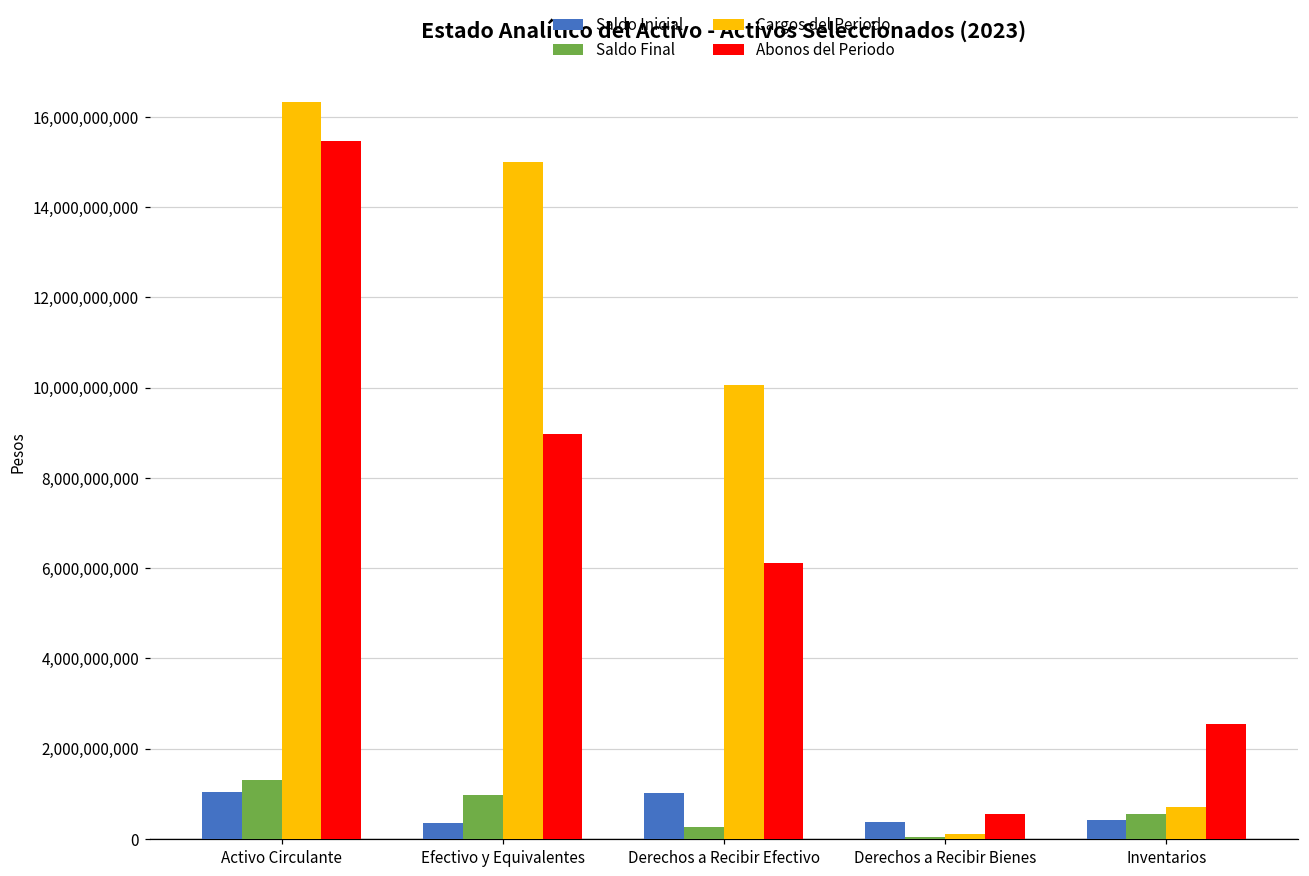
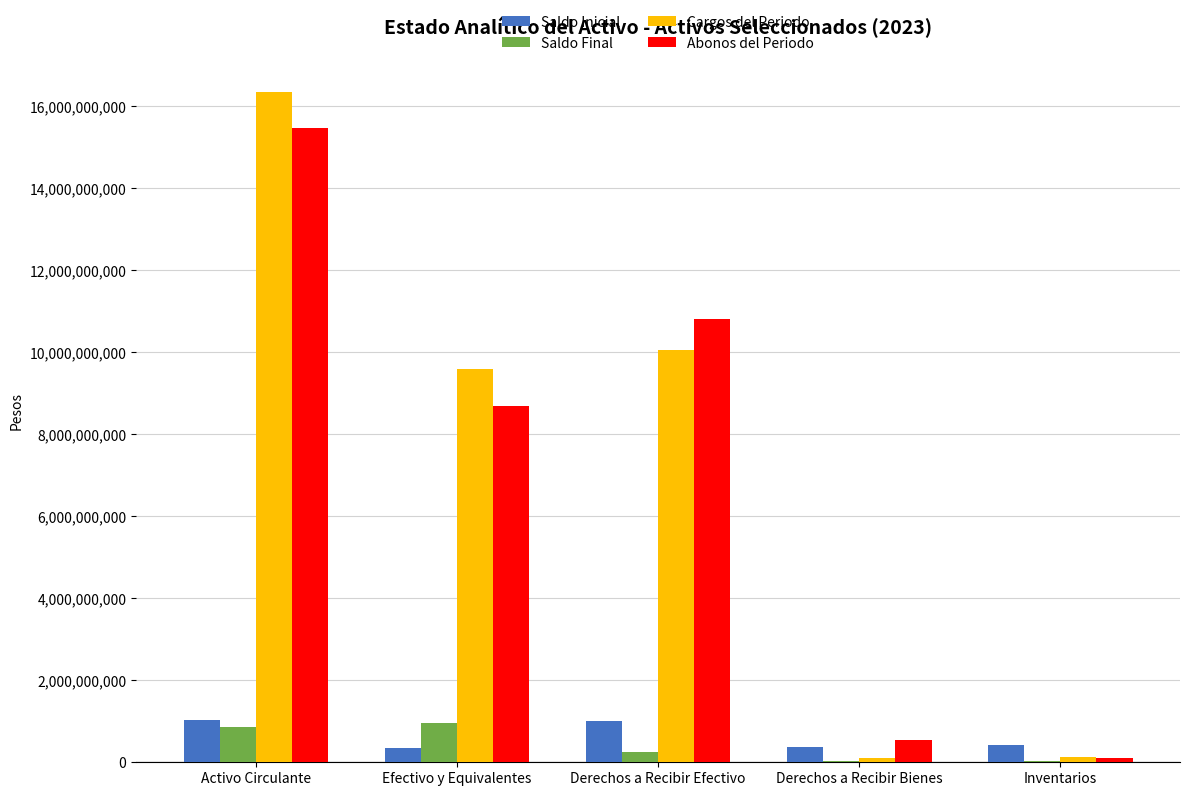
  {
    "Saldo Inicial": {
      "Activo Circulante": "1,000,000,000",
      "Efectivo y Equivalentes": "400,000,000",
      "Derechos a Recibir Efectivo": "1,000,000,000",
      "Derechos a Recibir Bienes": "400,000,000",
      "Inventarios": "400,000,000"
    },
    "Saldo Final": {
-     "Activo Circulante": "1,300,000,000",
+     "Activo Circulante": "900,000,000",
      "Efectivo y Equivalentes": "1,000,000,000",
      "Derechos a Recibir Efectivo": "300,000,000",
-     "Inventarios": "600,000,000"
+     "Inventarios": "0"
    },
    "Cargos del Periodo": {
      "Activo Circulante": "16,300,000,000",
-     "Efectivo y Equivalentes": "15,000,000,000",
+     "Efectivo y Equivalentes": "9,600,000,000",
      "Derechos a Recibir Efectivo": "10,100,000,000",
      "Derechos a Recibir Bienes": "100,000,000",
-     "Inventarios": "700,000,000"
+     "Inventarios": "100,000,000"
    },
    "Abonos del Periodo": {
      "Activo Circulante": "15,500,000,000",
-     "Efectivo y Equivalentes": "9,000,000,000",
-     "Derechos a Recibir Efectivo": "6,100,000,000",
+     "Efectivo y Equivalentes": "8,700,000,000",
+     "Derechos a Recibir Efectivo": "10,800,000,000",
      "Derechos a Recibir Bienes": "500,000,000",
-     "Inventarios": "2,500,000,000"
+     "Inventarios": "100,000,000"
    }
  }
